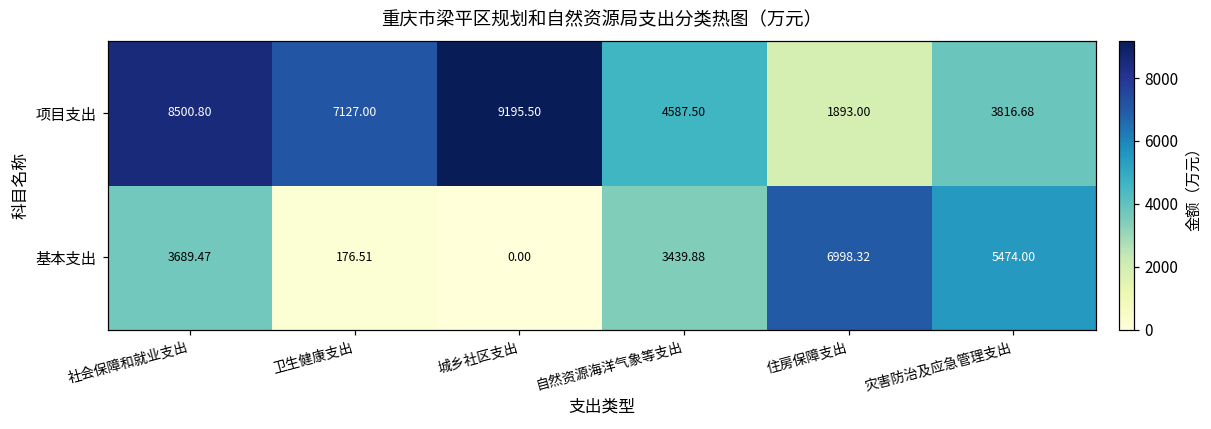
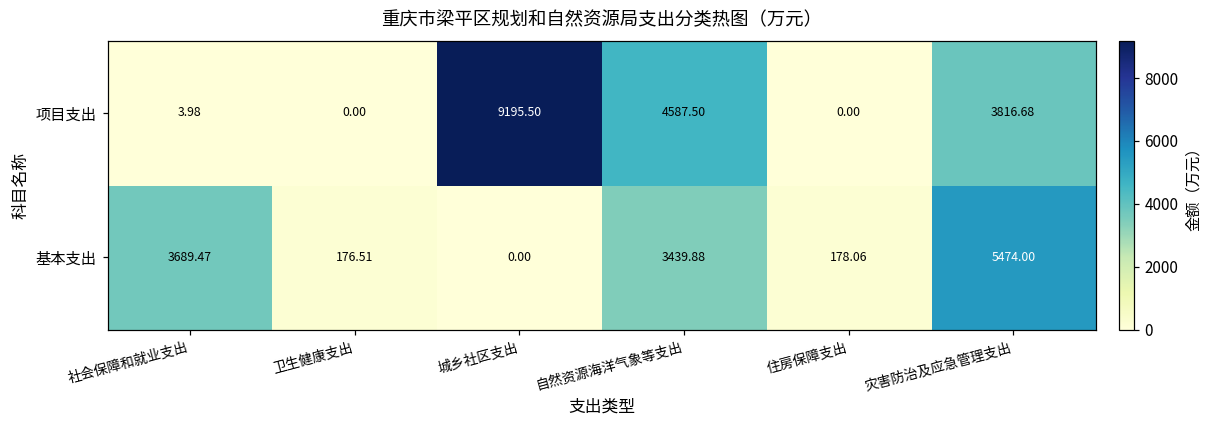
  {
    "项目支出": {
-     "社会保障和就业支出": 8500.80,
-     "卫生健康支出": 7127.00,
+     "社会保障和就业支出": 3.98,
+     "卫生健康支出": 0.00,
      "城乡社区支出": 9195.50,
      "自然资源海洋气象等支出": 4587.50,
-     "住房保障支出": 1893.00,
+     "住房保障支出": 0.00,
      "灾害防治及应急管理支出": 3816.68
    },
    "基本支出": {
      "社会保障和就业支出": 3689.47,
      "卫生健康支出": 176.51,
      "城乡社区支出": 0.00,
      "自然资源海洋气象等支出": 3439.88,
-     "住房保障支出": 6998.32,
+     "住房保障支出": 178.06,
      "灾害防治及应急管理支出": 5474.00
    }
  }
